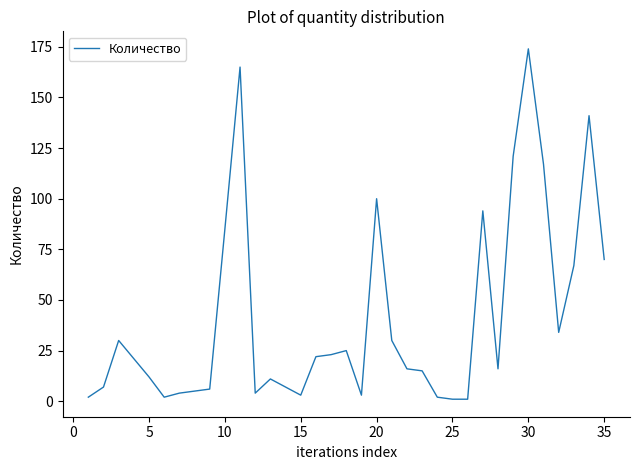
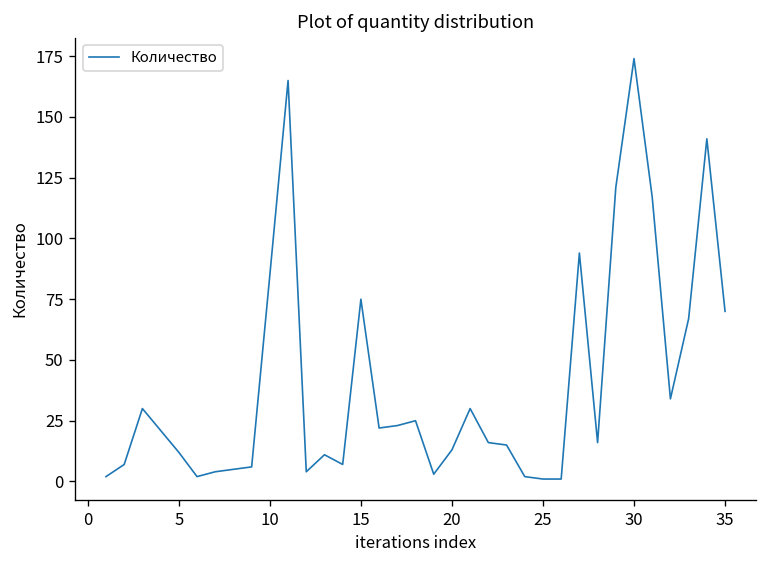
  {
    "5": 12,
    "10": 85,
-   "15": 3,
-   "20": 100,
+   "15": 75,
+   "20": 13,
    "25": 1,
    "30": 174,
    "35": 70
  }
